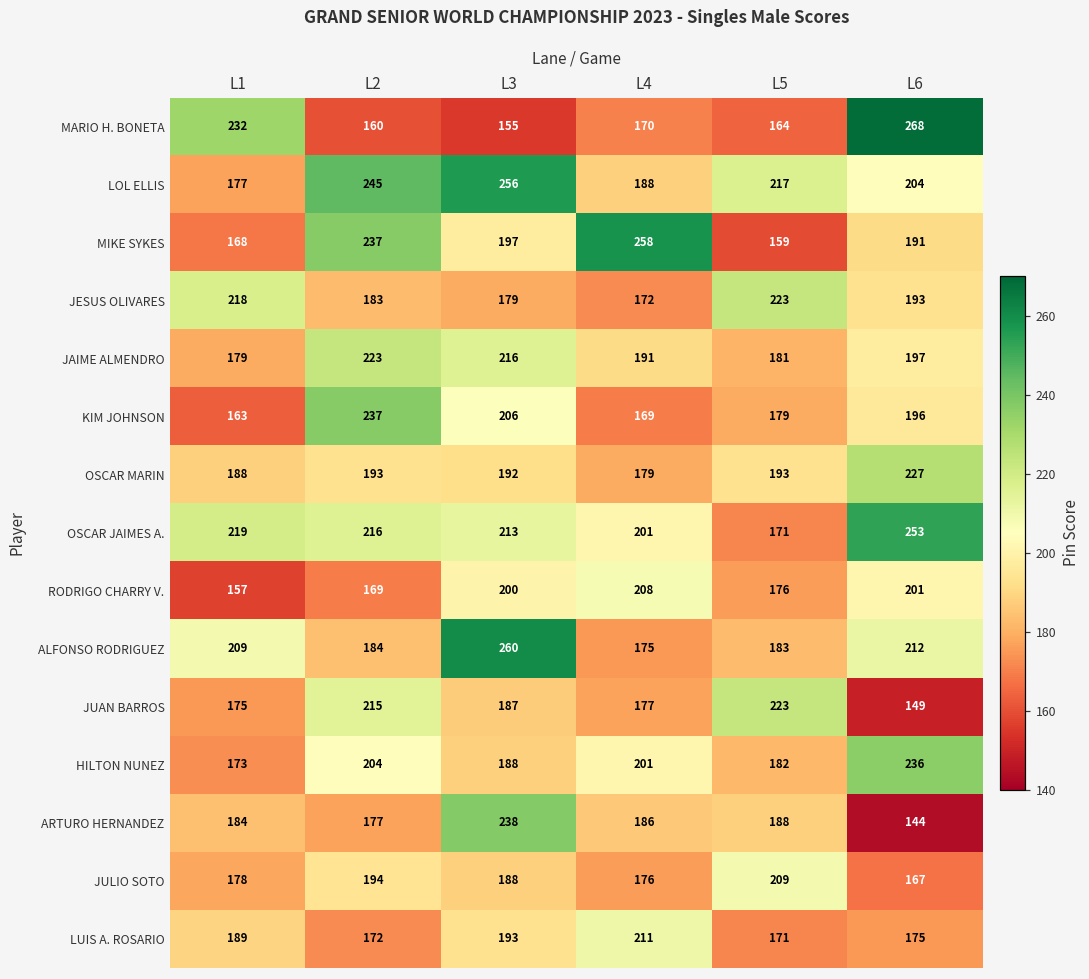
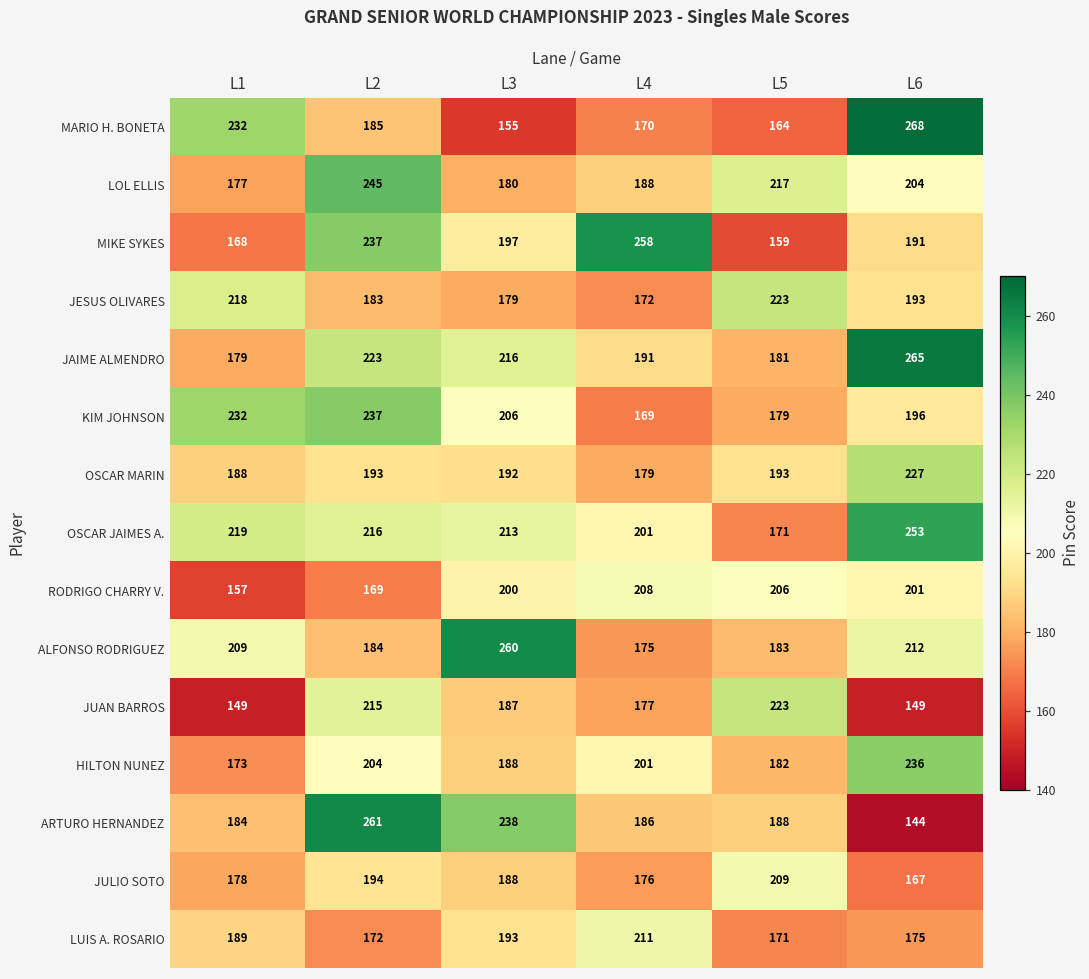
  {
    "MARIO H. BONETA": {
      "L1": 232,
-     "L2": 160,
+     "L2": 185,
      "L3": 155,
      "L4": 170,
      "L5": 164,
      "L6": 268
    },
    "LOL ELLIS": {
      "L1": 177,
      "L2": 245,
-     "L3": 256,
+     "L3": 180,
      "L4": 188,
      "L5": 217,
      "L6": 204
    },
    "MIKE SYKES": {
      "L1": 168,
      "L2": 237,
      "L3": 197,
      "L4": 258,
      "L5": 159,
      "L6": 191
    },
    "JESUS OLIVARES": {
      "L1": 218,
      "L2": 183,
      "L3": 179,
      "L4": 172,
      "L5": 223,
      "L6": 193
    },
    "JAIME ALMENDRO": {
      "L1": 179,
      "L2": 223,
      "L3": 216,
      "L4": 191,
      "L5": 181,
-     "L6": 197
+     "L6": 265
    },
    "KIM JOHNSON": {
-     "L1": 163,
+     "L1": 232,
      "L2": 237,
      "L3": 206,
      "L4": 169,
      "L5": 179,
      "L6": 196
    },
    "OSCAR MARIN": {
      "L1": 188,
      "L2": 193,
      "L3": 192,
      "L4": 179,
      "L5": 193,
      "L6": 227
    },
    "OSCAR JAIMES A.": {
      "L1": 219,
      "L2": 216,
      "L3": 213,
      "L4": 201,
      "L5": 171,
      "L6": 253
    },
    "RODRIGO CHARRY V.": {
      "L1": 157,
      "L2": 169,
      "L3": 200,
      "L4": 208,
-     "L5": 176,
+     "L5": 206,
      "L6": 201
    },
    "ALFONSO RODRIGUEZ": {
      "L1": 209,
      "L2": 184,
      "L3": 260,
      "L4": 175,
      "L5": 183,
      "L6": 212
    },
    "JUAN BARROS": {
-     "L1": 175,
+     "L1": 149,
      "L2": 215,
      "L3": 187,
      "L4": 177,
      "L5": 223,
      "L6": 149
    },
    "HILTON NUNEZ": {
      "L1": 173,
      "L2": 204,
      "L3": 188,
      "L4": 201,
      "L5": 182,
      "L6": 236
    },
    "ARTURO HERNANDEZ": {
      "L1": 184,
-     "L2": 177,
+     "L2": 261,
      "L3": 238,
      "L4": 186,
      "L5": 188,
      "L6": 144
    },
    "JULIO SOTO": {
      "L1": 178,
      "L2": 194,
      "L3": 188,
      "L4": 176,
      "L5": 209,
      "L6": 167
    },
    "LUIS A. ROSARIO": {
      "L1": 189,
      "L2": 172,
      "L3": 193,
      "L4": 211,
      "L5": 171,
      "L6": 175
    }
  }
